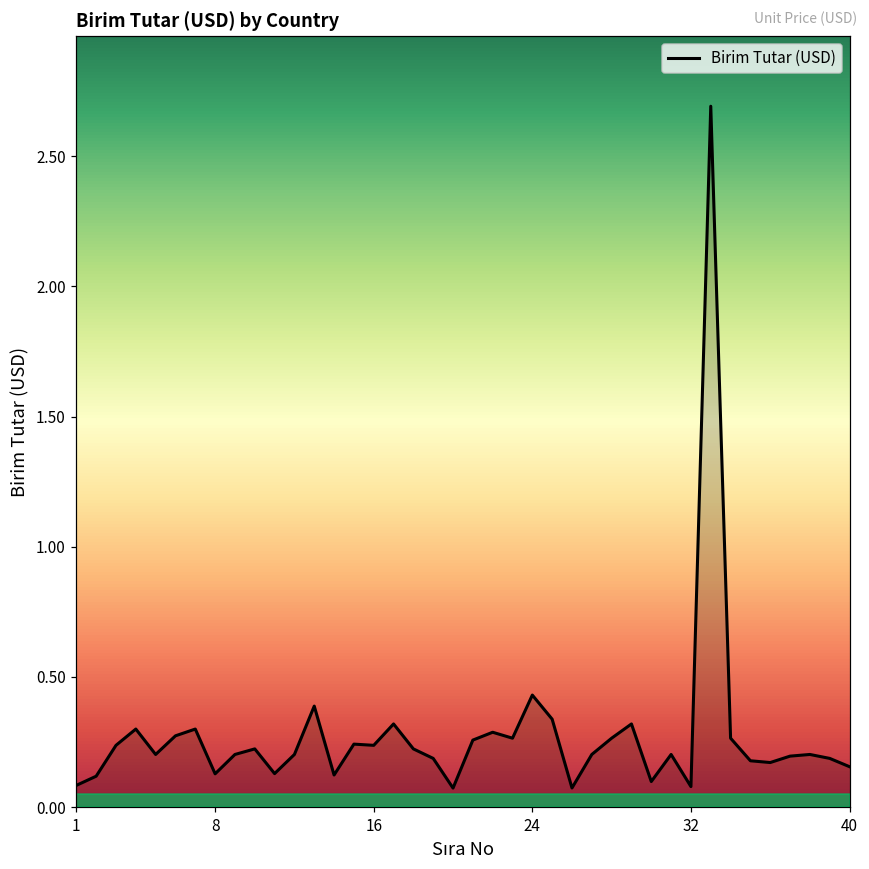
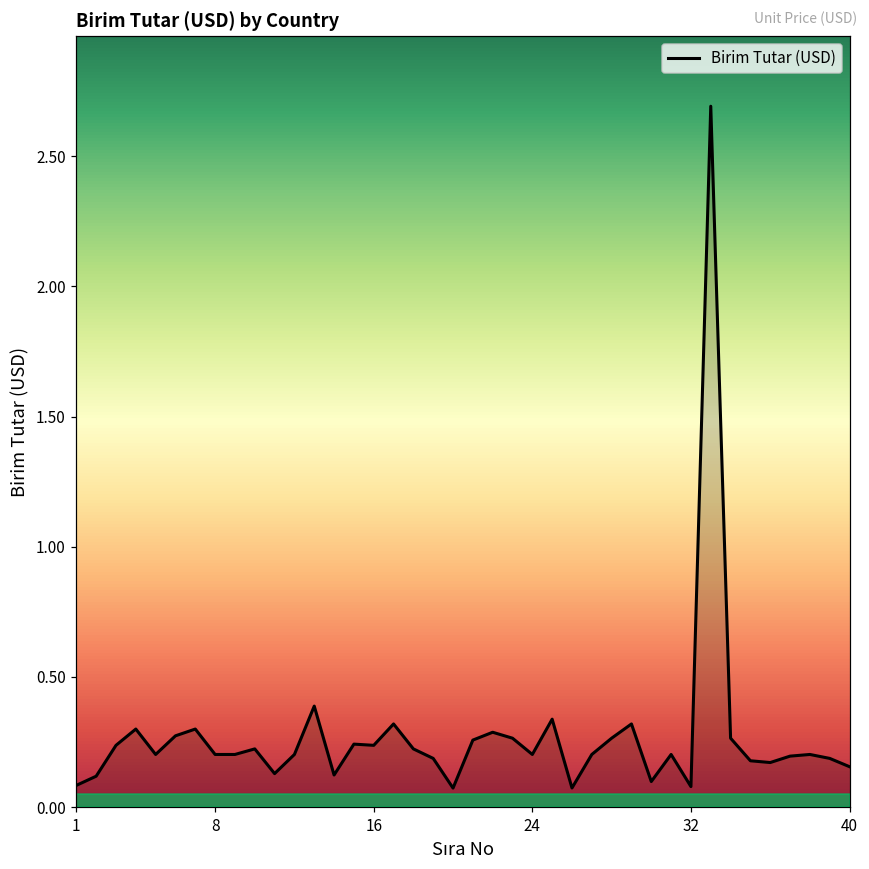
  {
    "1": 0.08,
-   "8": 0.13,
+   "8": 0.20,
    "16": 0.24,
-   "24": 0.43,
+   "24": 0.20,
    "32": 0.08,
    "40": 0.16
  }
